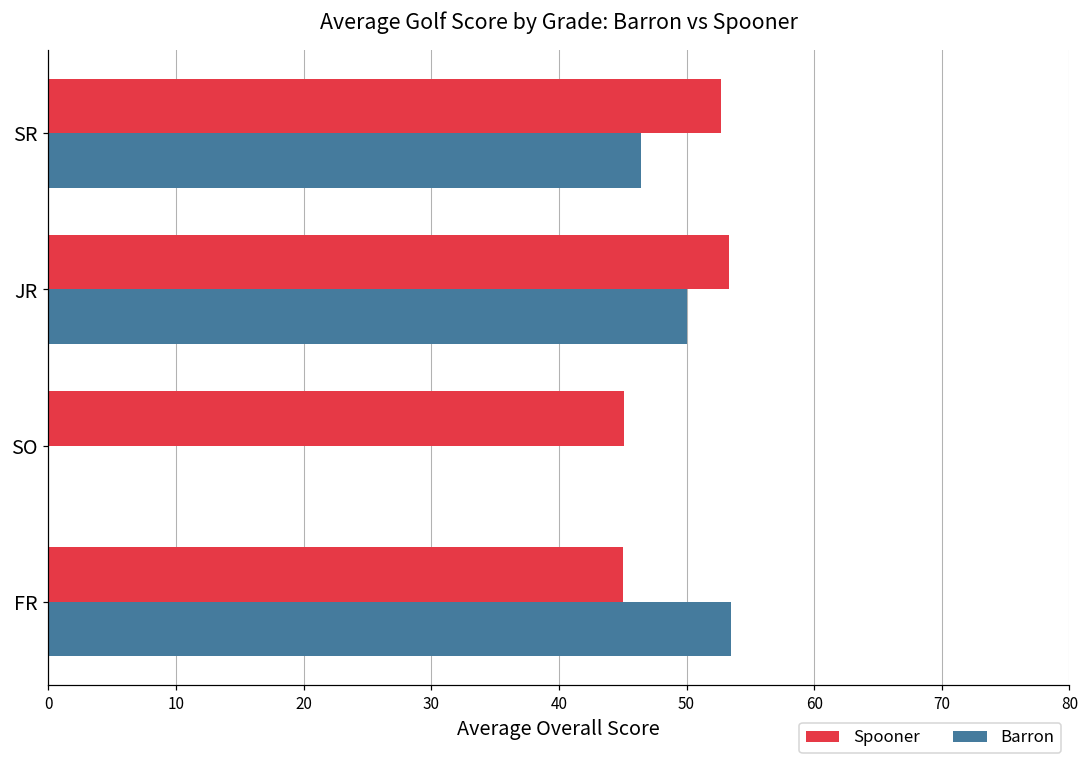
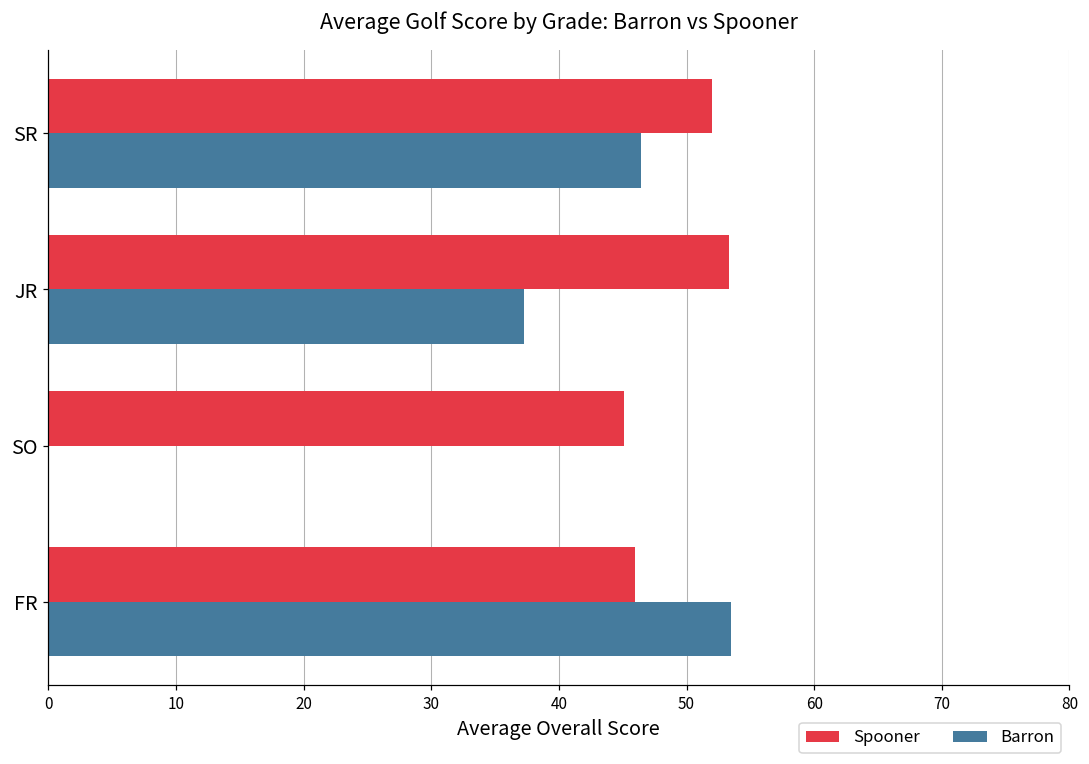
  {
    "Spooner": {
-     "SR": 52.7,
+     "SR": 52.0,
      "JR": 53.3,
      "SO": 45.1,
-     "FR": 45
+     "FR": 46
    },
    "Barron": {
      "SR": 46.4,
-     "JR": 50.0,
+     "JR": 37.3,
      "SO": 0.0,
      "FR": 53.5
    }
  }
